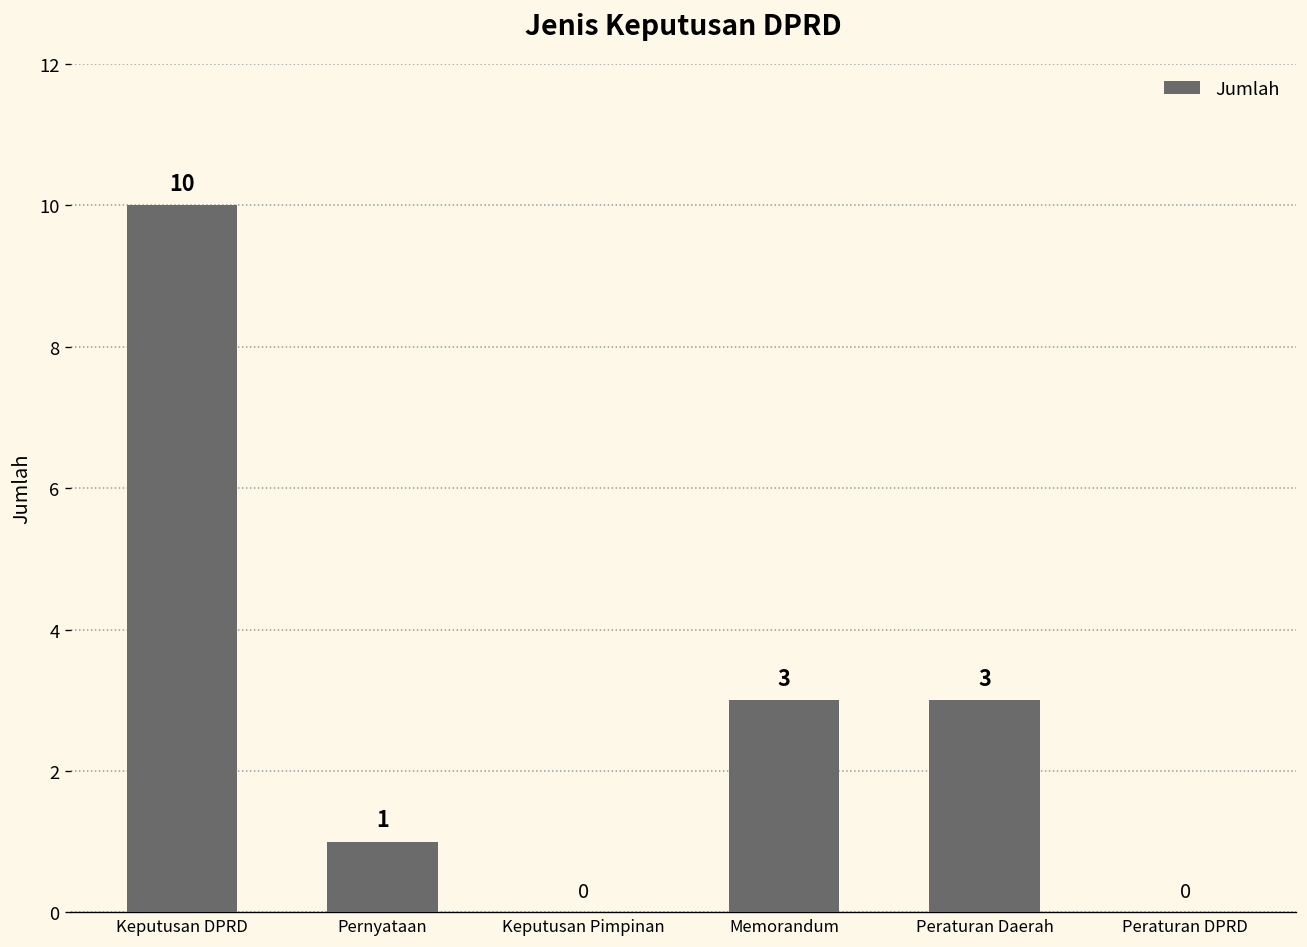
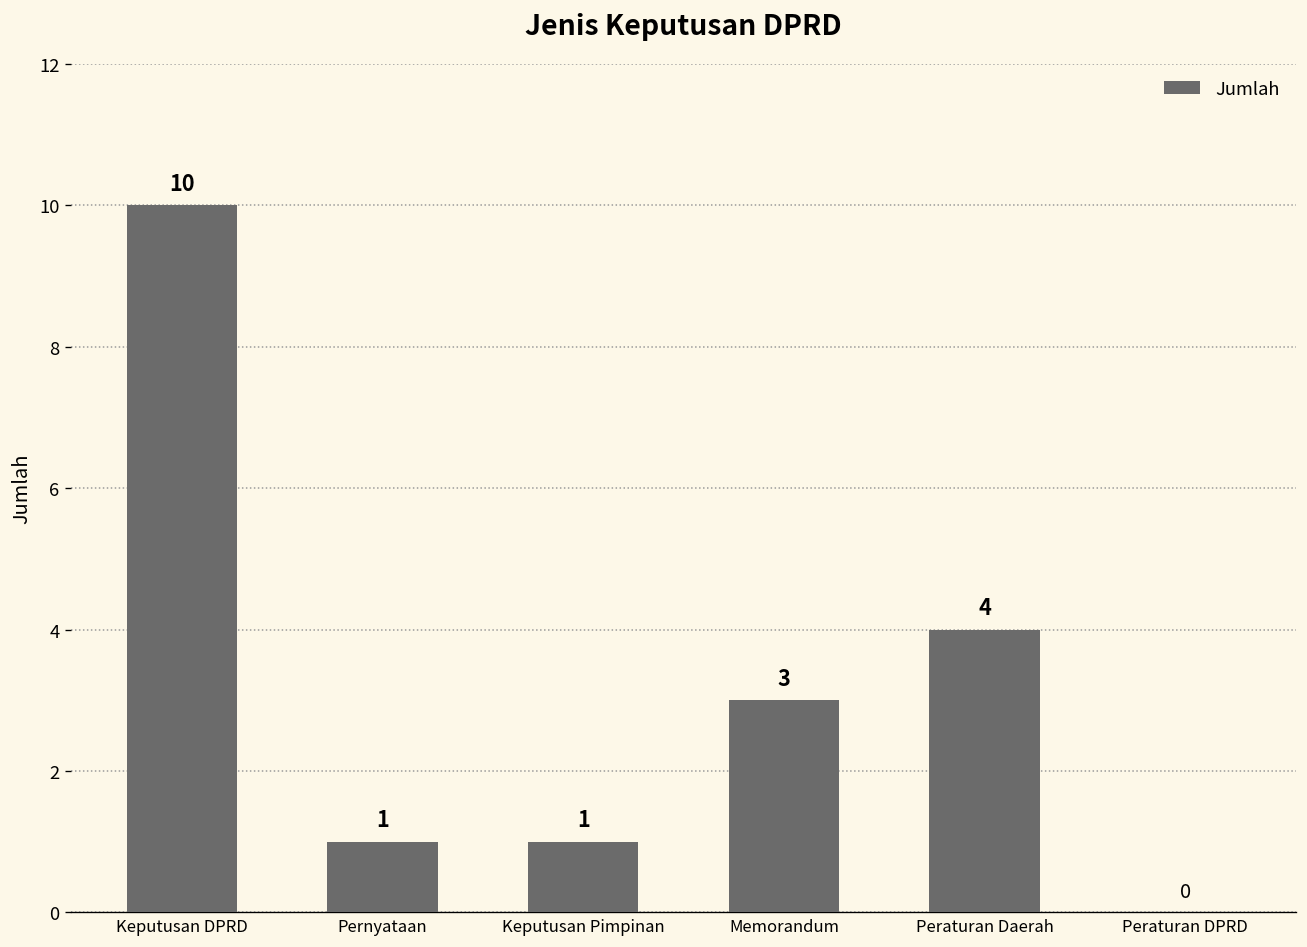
  {
    "Keputusan DPRD": 10,
    "Pernyataan": 1,
-   "Keputusan Pimpinan": 0,
+   "Keputusan Pimpinan": 1,
    "Memorandum": 3,
-   "Peraturan Daerah": 3,
+   "Peraturan Daerah": 4,
    "Peraturan DPRD": 0
  }
